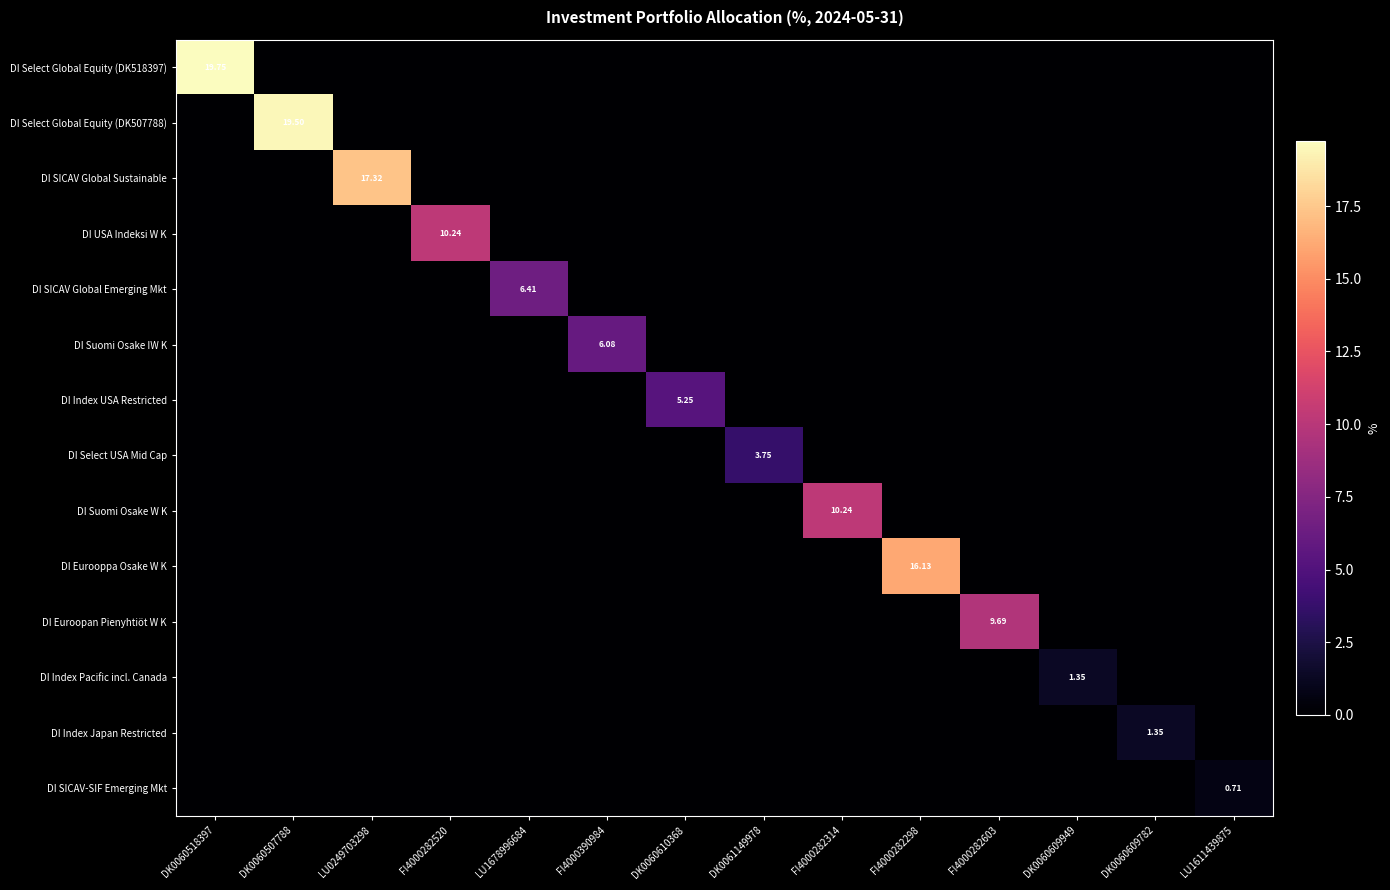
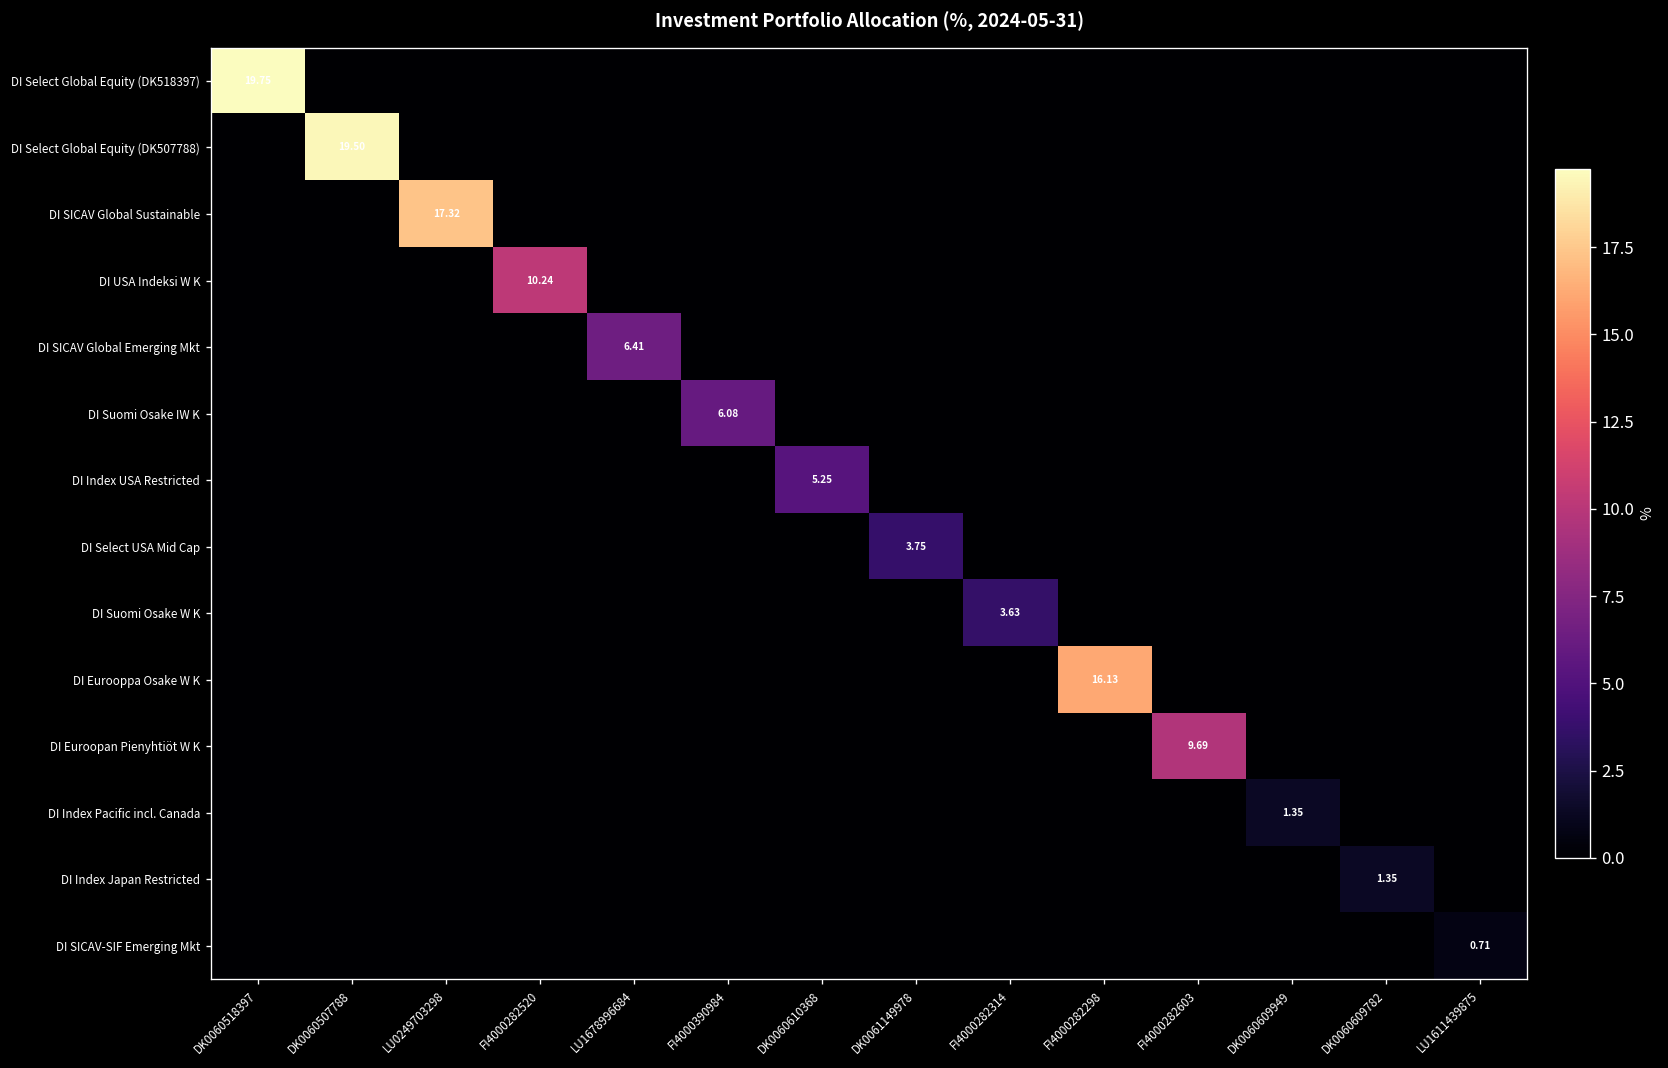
  {
    "DI Select Global Equity (DK518397)": {
      "DK0060518397": 19.75
    },
    "DI Select Global Equity (DK507788)": {
      "DK0060507788": 19.50
    },
    "DI SICAV Global Sustainable": {
      "LU0249703298": 17.32
    },
    "DI USA Indeksi W K": {
      "FI4000282520": 10.24
    },
    "DI SICAV Global Emerging Mkt": {
      "LU1678996684": 6.41
    },
    "DI Suomi Osake IW K": {
      "FI4000390984": 6.08
    },
    "DI Index USA Restricted": {
      "DK0060610368": 5.25
    },
    "DI Select USA Mid Cap": {
      "DK0061149978": 3.75
    },
    "DI Suomi Osake W K": {
-     "FI4000282314": 10.24
+     "FI4000282314": 3.63
    },
    "DI Eurooppa Osake W K": {
      "FI4000282298": 16.13
    },
    "DI Euroopan Pienyhtiöt W K": {
      "FI4000282603": 9.69
    },
    "DI Index Pacific incl. Canada": {
      "DK0060609949": 1.35
    },
    "DI Index Japan Restricted": {
      "DK0060609782": 1.35
    },
    "DI SICAV-SIF Emerging Mkt": {
      "LU1611439875": 0.71
    }
  }
